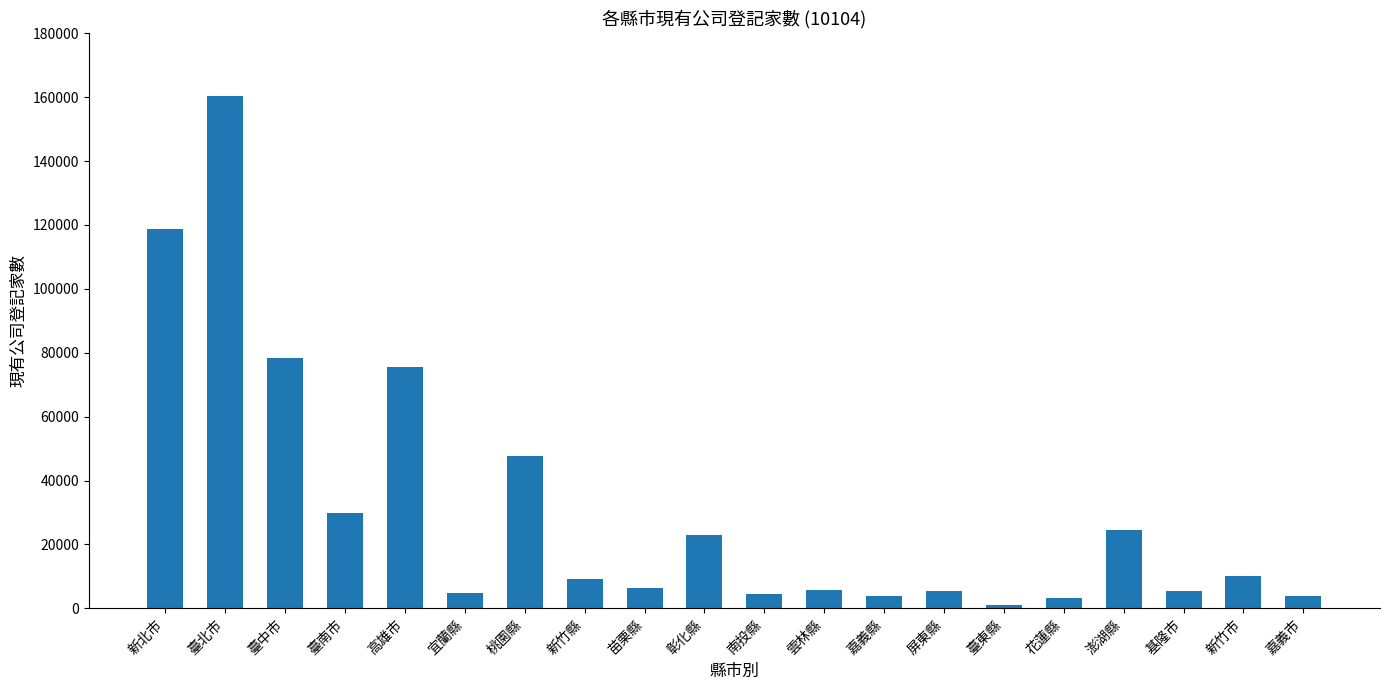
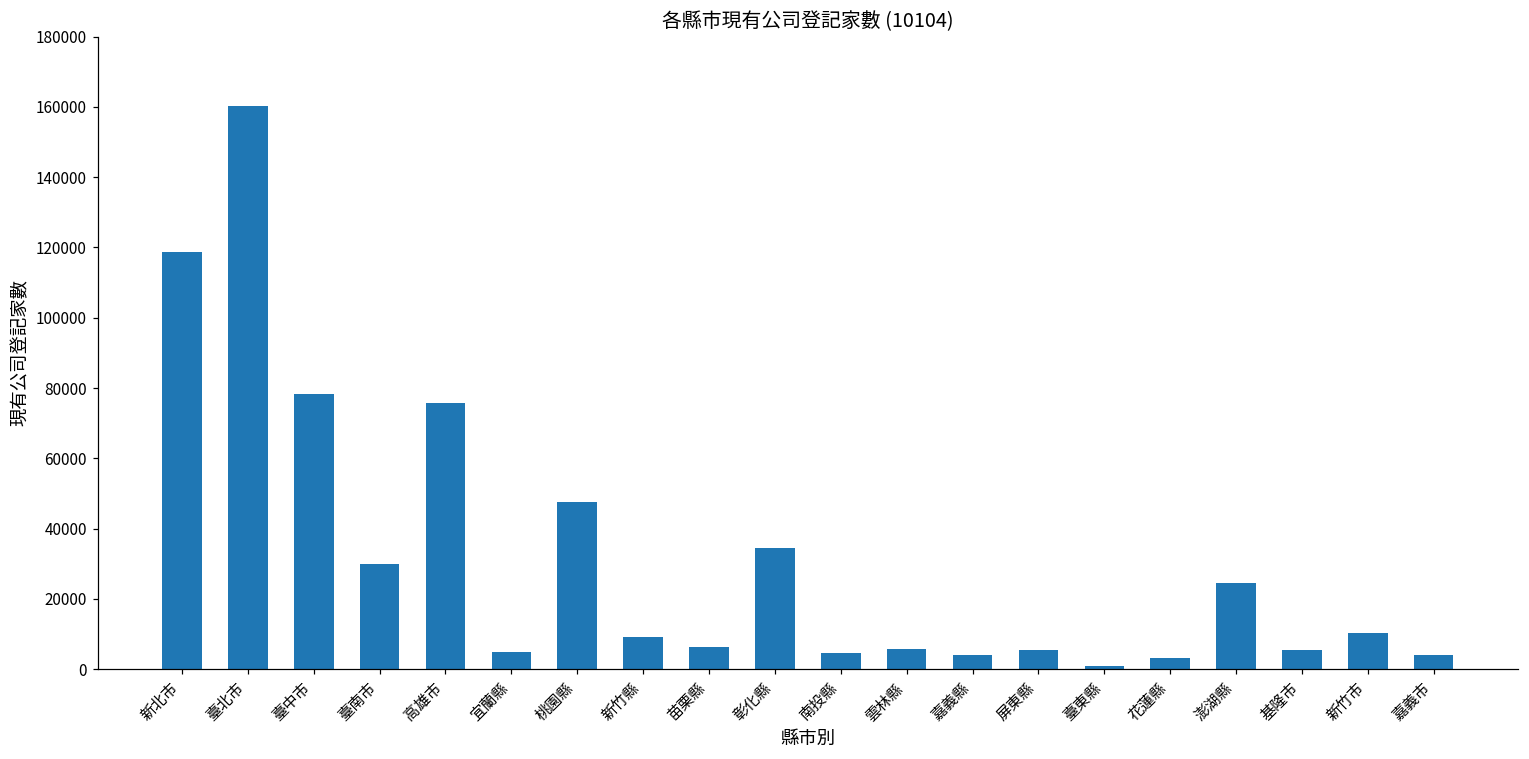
  {
    "新北市": 119000,
    "臺北市": 160000,
    "臺中市": 78000,
    "臺南市": 30000,
    "高雄市": 76000,
    "宜蘭縣": 5000,
    "桃園縣": 48000,
    "新竹縣": 9000,
    "苗栗縣": 6000,
-   "彰化縣": 23000,
+   "彰化縣": 34000,
    "南投縣": 5000,
    "雲林縣": 6000,
    "嘉義縣": 4000,
    "屏東縣": 5000,
    "臺東縣": 1000,
    "花蓮縣": 3000,
    "澎湖縣": 25000,
    "基隆市": 5000,
    "新竹市": 10000,
    "嘉義市": 4000
  }
